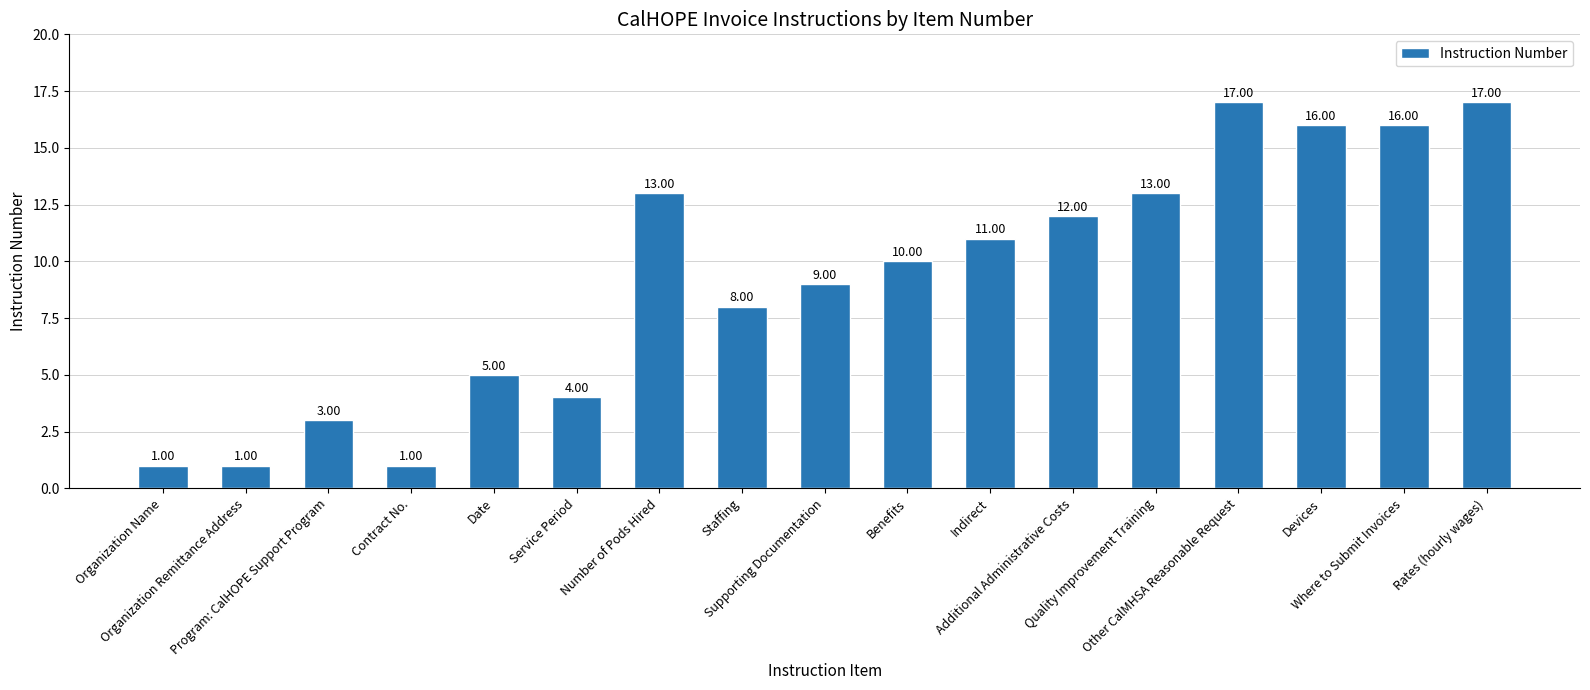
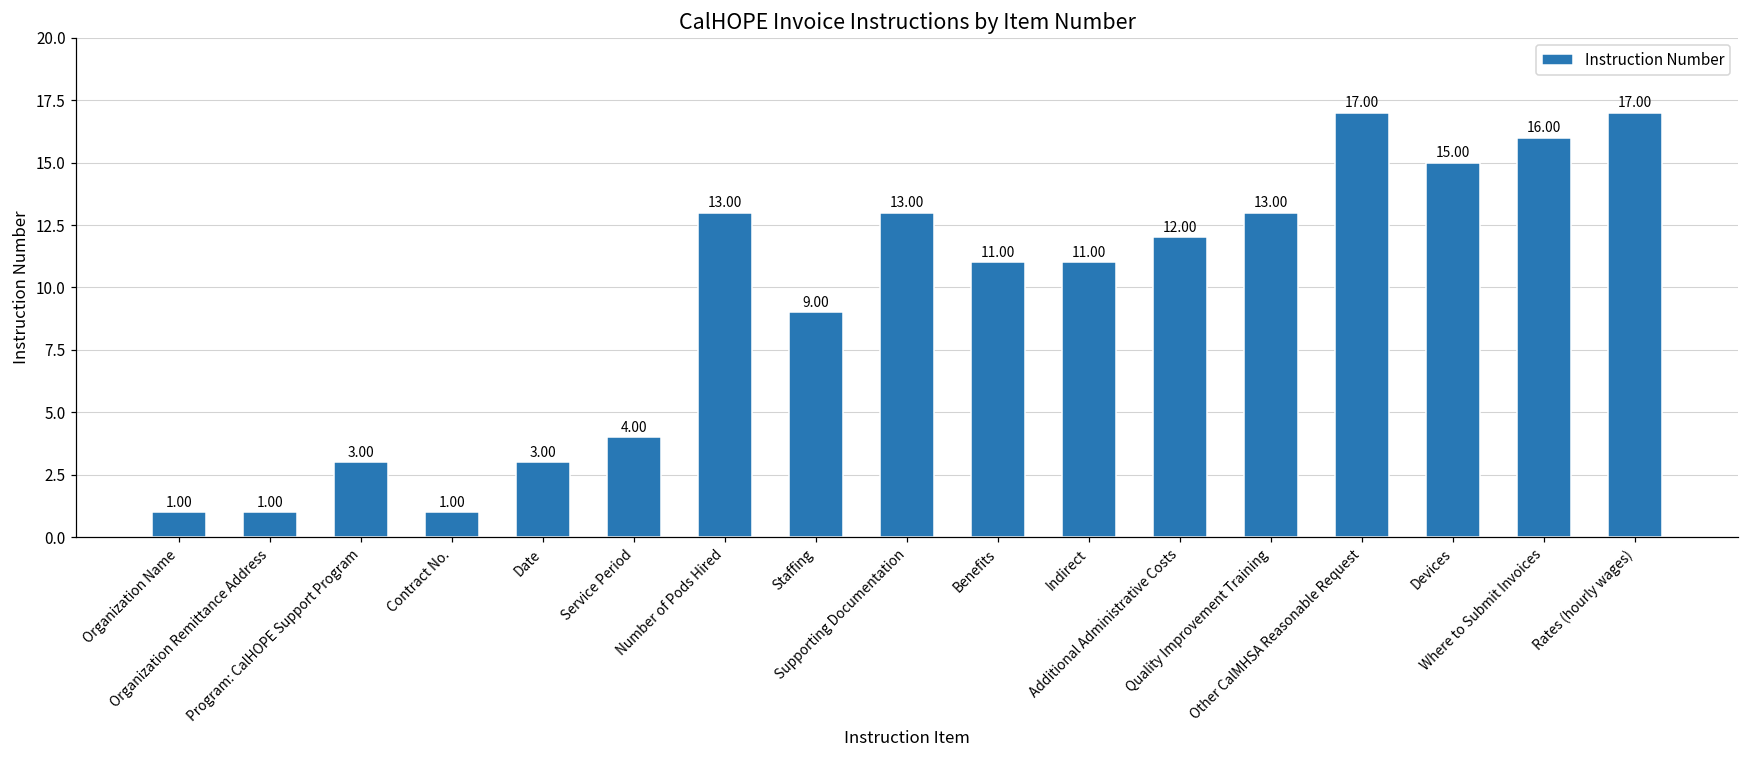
  {
    "Organization Name": 1.00,
    "Organization Remittance Address": 1.00,
    "Program: CalHOPE Support Program": 3.00,
    "Contract No.": 1.00,
-   "Date": 5.00,
+   "Date": 3.00,
    "Service Period": 4.00,
    "Number of Pods Hired": 13.00,
-   "Staffing": 8.00,
-   "Supporting Documentation": 9.00,
-   "Benefits": 10.00,
+   "Staffing": 9.00,
+   "Supporting Documentation": 13.00,
+   "Benefits": 11.00,
    "Indirect": 11.00,
    "Additional Administrative Costs": 12.00,
    "Quality Improvement Training": 13.00,
    "Other CalMHSA Reasonable Request": 17.00,
-   "Devices": 16.00,
+   "Devices": 15.00,
    "Where to Submit Invoices": 16.00,
    "Rates (hourly wages)": 17.00
  }
